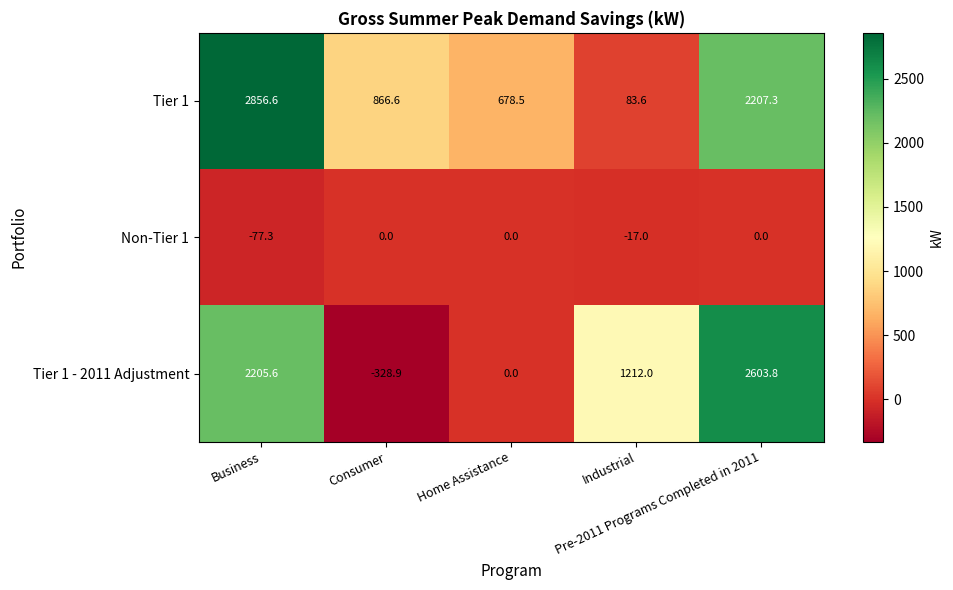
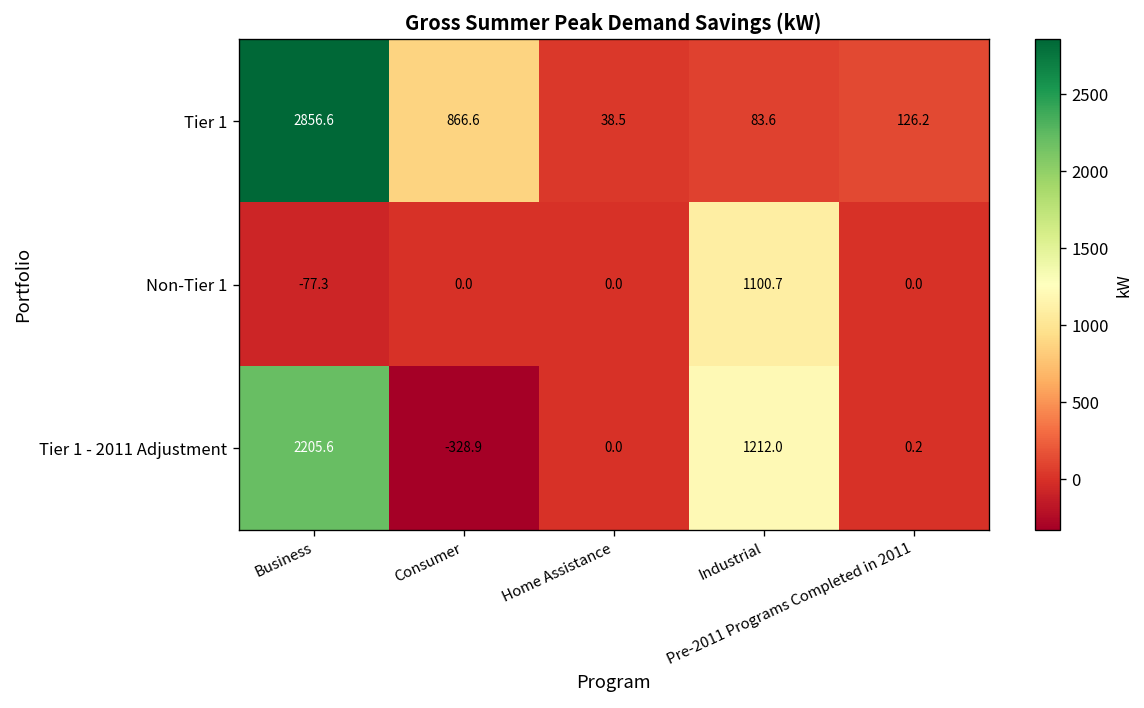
  {
    "Tier 1": {
      "Business": 2856.6,
      "Consumer": 866.6,
-     "Home Assistance": 678.5,
+     "Home Assistance": 38.5,
      "Industrial": 83.6,
-     "Pre-2011 Programs Completed in 2011": 2207.3
+     "Pre-2011 Programs Completed in 2011": 126.2
    },
    "Non-Tier 1": {
      "Business": -77.3,
      "Consumer": 0.0,
      "Home Assistance": 0.0,
-     "Industrial": -17.0,
+     "Industrial": 1100.7,
      "Pre-2011 Programs Completed in 2011": 0.0
    },
    "Tier 1 - 2011 Adjustment": {
      "Business": 2205.6,
      "Consumer": -328.9,
      "Home Assistance": 0.0,
      "Industrial": 1212.0,
-     "Pre-2011 Programs Completed in 2011": 2603.8
+     "Pre-2011 Programs Completed in 2011": 0.2
    }
  }
